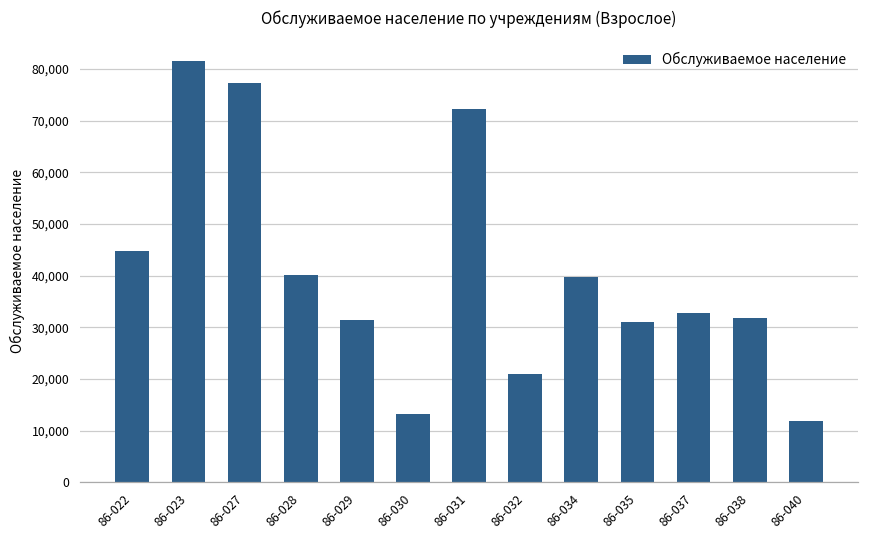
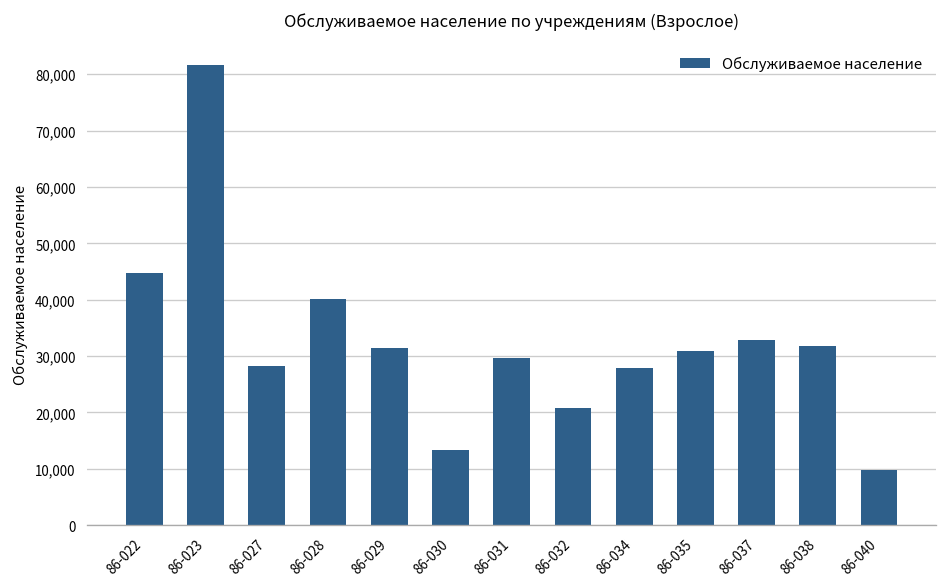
  {
    "86-022": "45,000",
    "86-023": "82,000",
-   "86-027": "77,000",
+   "86-027": "28,000",
    "86-028": "40,000",
    "86-029": "31,000",
    "86-030": "13,000",
-   "86-031": "72,000",
+   "86-031": "30,000",
    "86-032": "21,000",
-   "86-034": "40,000",
+   "86-034": "28,000",
    "86-035": "31,000",
    "86-037": "33,000",
    "86-038": "32,000",
-   "86-040": "12,000"
+   "86-040": "10,000"
  }
